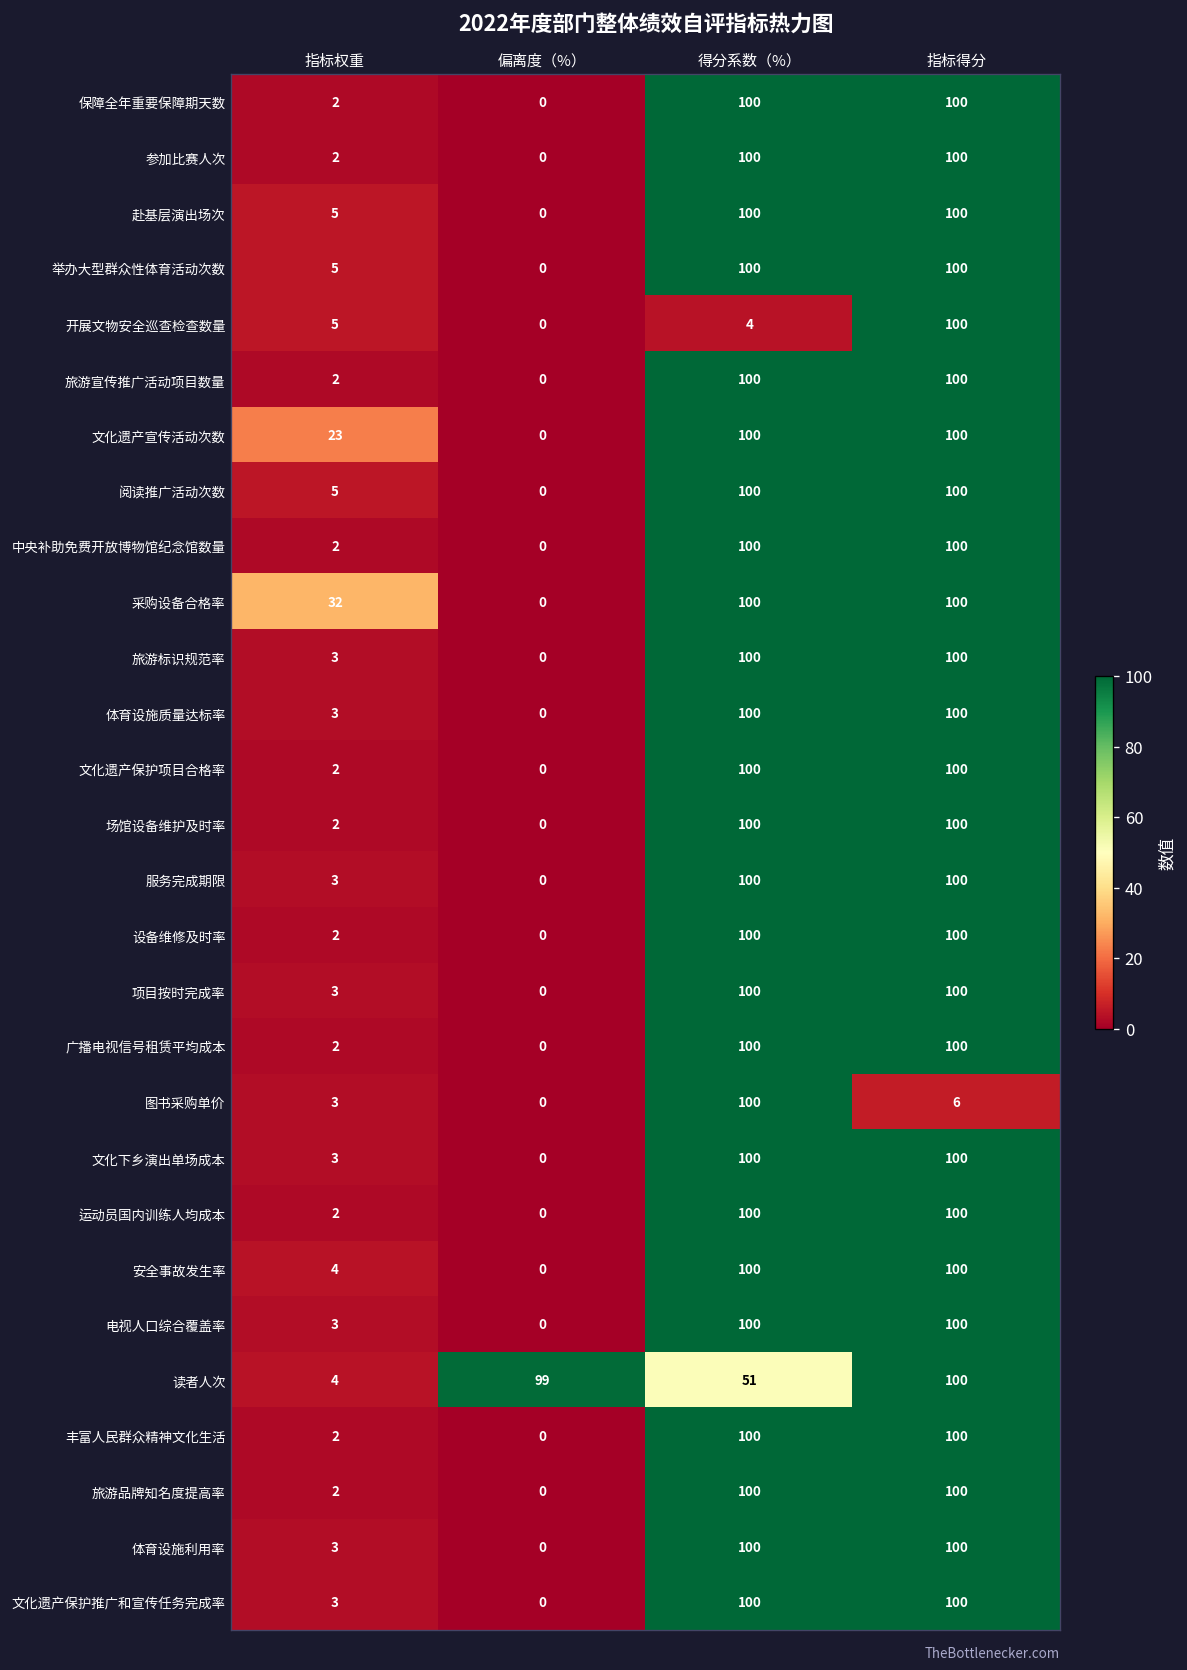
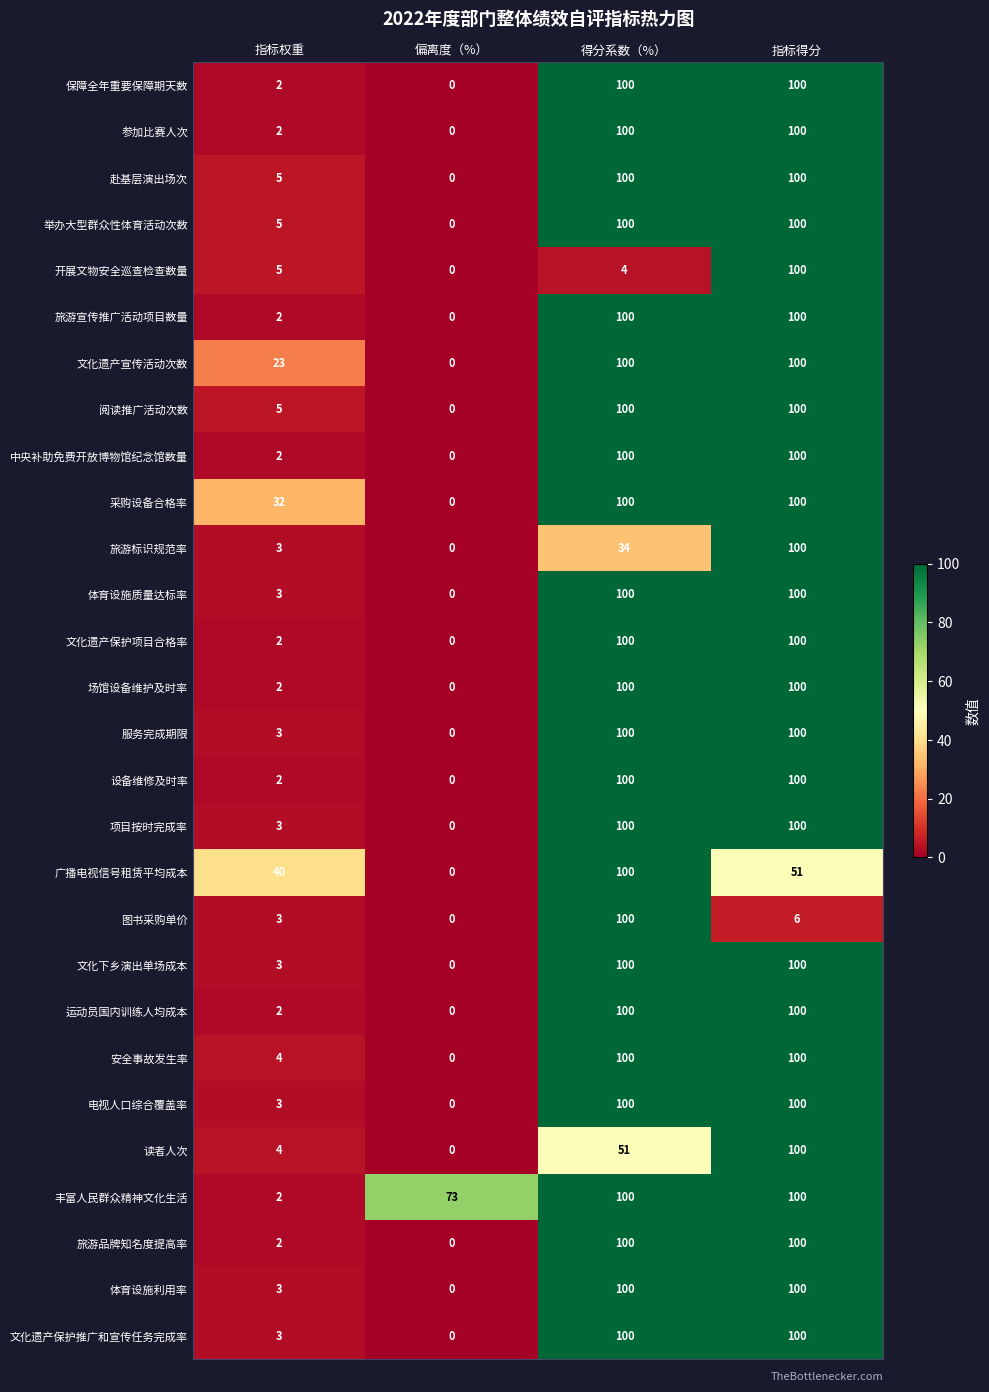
  {
    "保障全年重要保障期天数": {
      "指标权重": 2,
      "偏离度（%）": 0,
      "得分系数（%）": 100,
      "指标得分": 100
    },
    "参加比赛人次": {
      "指标权重": 2,
      "偏离度（%）": 0,
      "得分系数（%）": 100,
      "指标得分": 100
    },
    "赴基层演出场次": {
      "指标权重": 5,
      "偏离度（%）": 0,
      "得分系数（%）": 100,
      "指标得分": 100
    },
    "举办大型群众性体育活动次数": {
      "指标权重": 5,
      "偏离度（%）": 0,
      "得分系数（%）": 100,
      "指标得分": 100
    },
    "开展文物安全巡查检查数量": {
      "指标权重": 5,
      "偏离度（%）": 0,
      "得分系数（%）": 4,
      "指标得分": 100
    },
    "旅游宣传推广活动项目数量": {
      "指标权重": 2,
      "偏离度（%）": 0,
      "得分系数（%）": 100,
      "指标得分": 100
    },
    "文化遗产宣传活动次数": {
      "指标权重": 23,
      "偏离度（%）": 0,
      "得分系数（%）": 100,
      "指标得分": 100
    },
    "阅读推广活动次数": {
      "指标权重": 5,
      "偏离度（%）": 0,
      "得分系数（%）": 100,
      "指标得分": 100
    },
    "中央补助免费开放博物馆纪念馆数量": {
      "指标权重": 2,
      "偏离度（%）": 0,
      "得分系数（%）": 100,
      "指标得分": 100
    },
    "采购设备合格率": {
      "指标权重": 32,
      "偏离度（%）": 0,
      "得分系数（%）": 100,
      "指标得分": 100
    },
    "旅游标识规范率": {
      "指标权重": 3,
      "偏离度（%）": 0,
-     "得分系数（%）": 100,
+     "得分系数（%）": 34,
      "指标得分": 100
    },
    "体育设施质量达标率": {
      "指标权重": 3,
      "偏离度（%）": 0,
      "得分系数（%）": 100,
      "指标得分": 100
    },
    "文化遗产保护项目合格率": {
      "指标权重": 2,
      "偏离度（%）": 0,
      "得分系数（%）": 100,
      "指标得分": 100
    },
    "场馆设备维护及时率": {
      "指标权重": 2,
      "偏离度（%）": 0,
      "得分系数（%）": 100,
      "指标得分": 100
    },
    "服务完成期限": {
      "指标权重": 3,
      "偏离度（%）": 0,
      "得分系数（%）": 100,
      "指标得分": 100
    },
    "设备维修及时率": {
      "指标权重": 2,
      "偏离度（%）": 0,
      "得分系数（%）": 100,
      "指标得分": 100
    },
    "项目按时完成率": {
      "指标权重": 3,
      "偏离度（%）": 0,
      "得分系数（%）": 100,
      "指标得分": 100
    },
    "广播电视信号租赁平均成本": {
-     "指标权重": 2,
+     "指标权重": 40,
      "偏离度（%）": 0,
      "得分系数（%）": 100,
-     "指标得分": 100
+     "指标得分": 51
    },
    "图书采购单价": {
      "指标权重": 3,
      "偏离度（%）": 0,
      "得分系数（%）": 100,
      "指标得分": 6
    },
    "文化下乡演出单场成本": {
      "指标权重": 3,
      "偏离度（%）": 0,
      "得分系数（%）": 100,
      "指标得分": 100
    },
    "运动员国内训练人均成本": {
      "指标权重": 2,
      "偏离度（%）": 0,
      "得分系数（%）": 100,
      "指标得分": 100
    },
    "安全事故发生率": {
      "指标权重": 4,
      "偏离度（%）": 0,
      "得分系数（%）": 100,
      "指标得分": 100
    },
    "电视人口综合覆盖率": {
      "指标权重": 3,
      "偏离度（%）": 0,
      "得分系数（%）": 100,
      "指标得分": 100
    },
    "读者人次": {
      "指标权重": 4,
-     "偏离度（%）": 99,
+     "偏离度（%）": 0,
      "得分系数（%）": 51,
      "指标得分": 100
    },
    "丰富人民群众精神文化生活": {
      "指标权重": 2,
-     "偏离度（%）": 0,
+     "偏离度（%）": 73,
      "得分系数（%）": 100,
      "指标得分": 100
    },
    "旅游品牌知名度提高率": {
      "指标权重": 2,
      "偏离度（%）": 0,
      "得分系数（%）": 100,
      "指标得分": 100
    },
    "体育设施利用率": {
      "指标权重": 3,
      "偏离度（%）": 0,
      "得分系数（%）": 100,
      "指标得分": 100
    },
    "文化遗产保护推广和宣传任务完成率": {
      "指标权重": 3,
      "偏离度（%）": 0,
      "得分系数（%）": 100,
      "指标得分": 100
    }
  }
